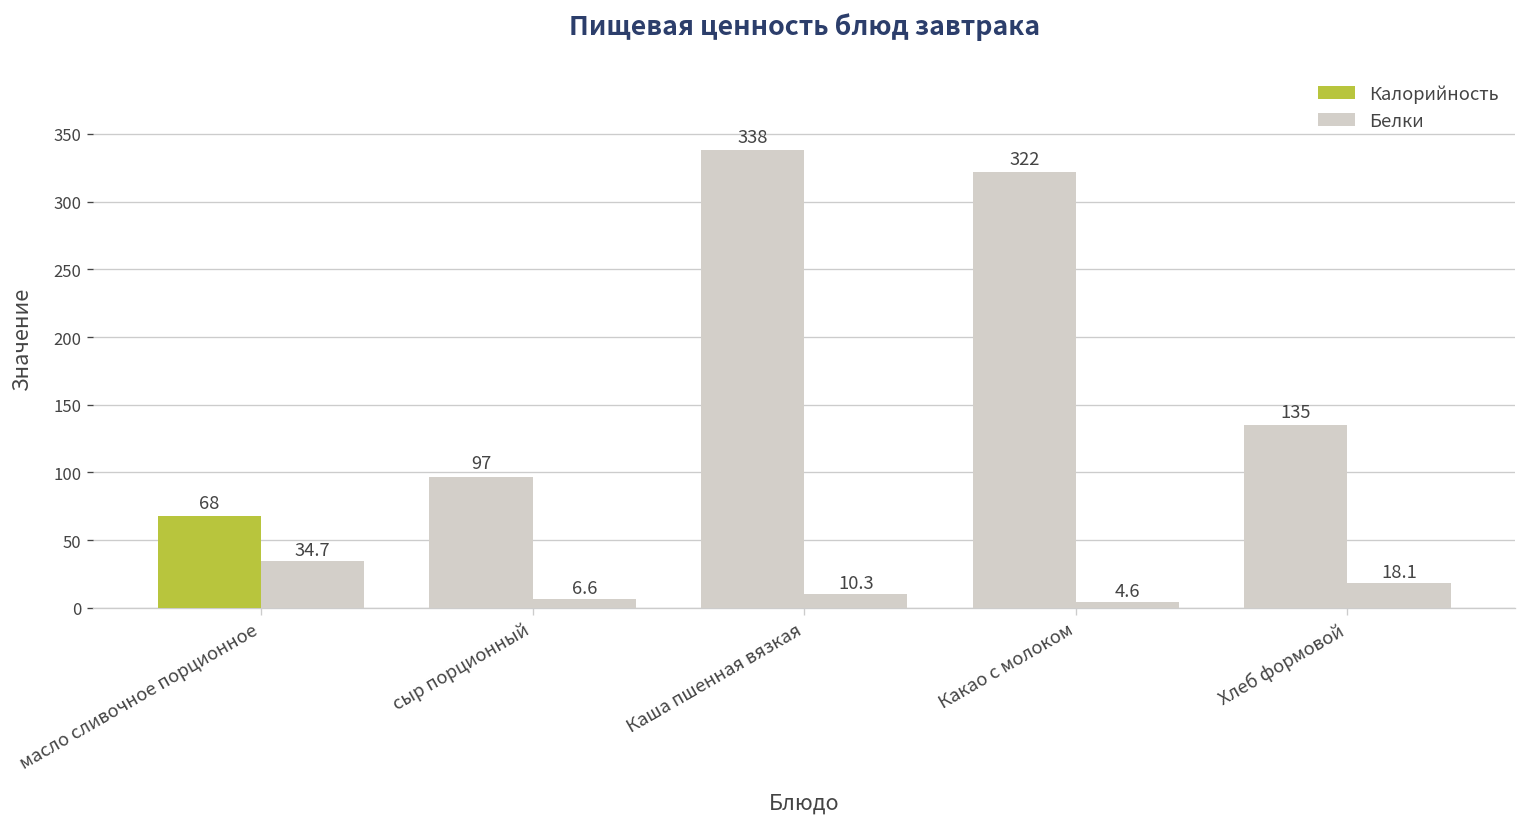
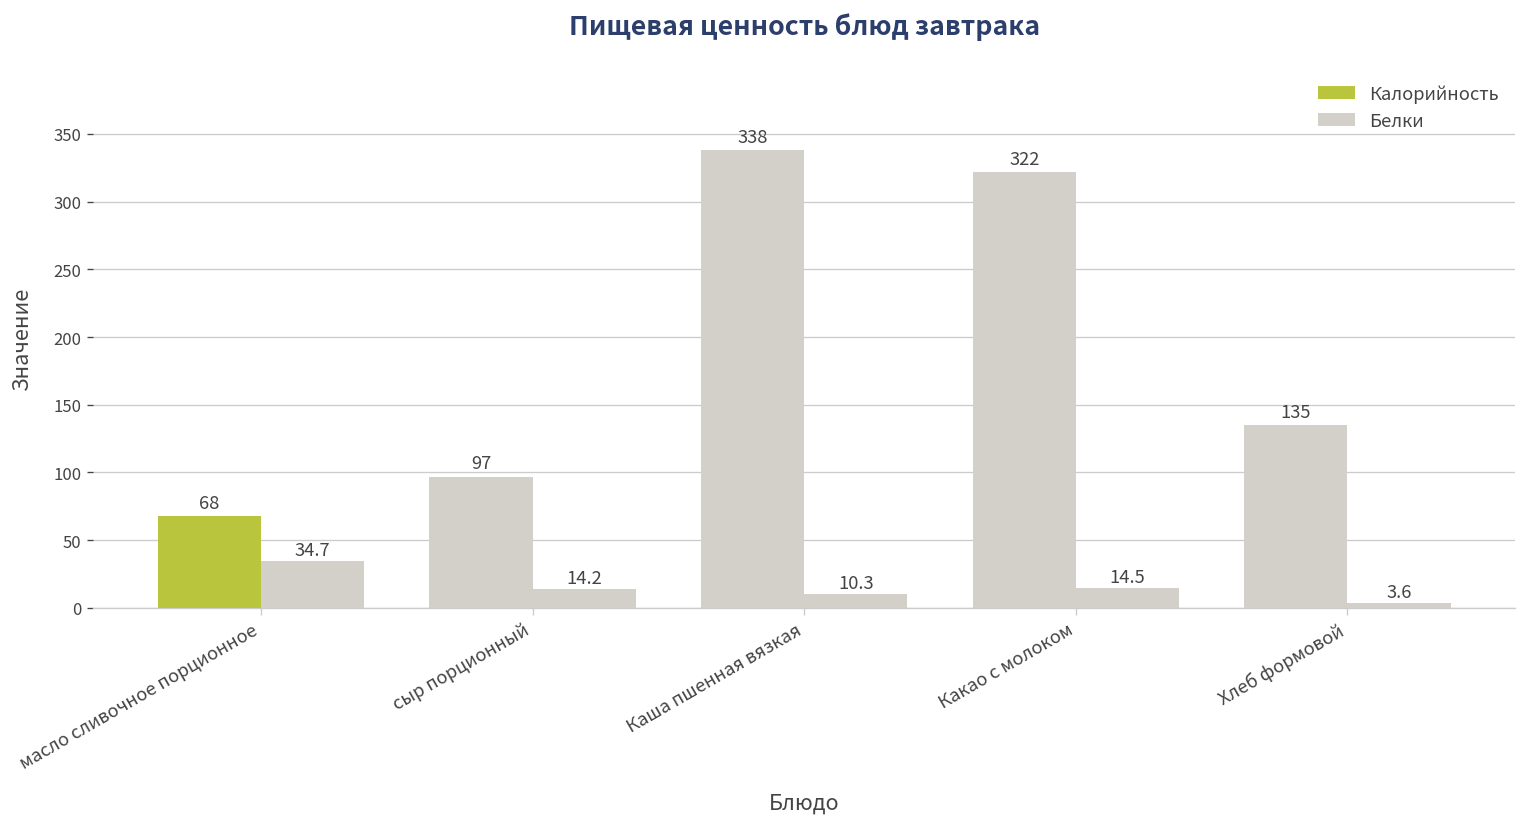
  {
    "Калорийность": {
      "масло сливочное порционное": 68,
      "сыр порционный": 97,
      "Каша пшенная вязкая": 338,
      "Какао с молоком": 322,
      "Хлеб формовой": 135
    },
    "Белки": {
      "масло сливочное порционное": 34.7,
-     "сыр порционный": 6.6,
+     "сыр порционный": 14.2,
      "Каша пшенная вязкая": 10.3,
-     "Какао с молоком": 4.6,
-     "Хлеб формовой": 18.1
+     "Какао с молоком": 14.5,
+     "Хлеб формовой": 3.6
    }
  }
